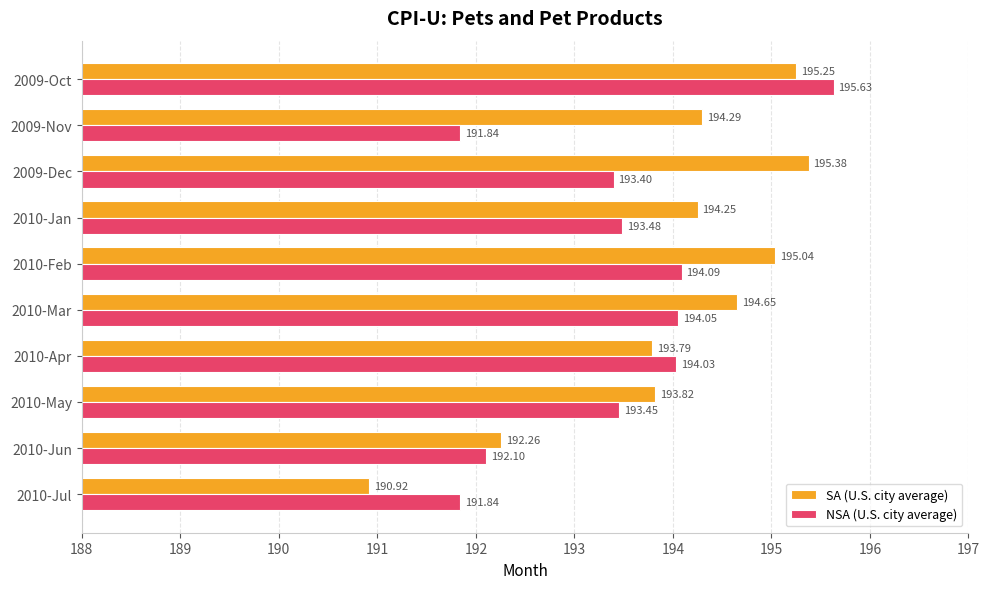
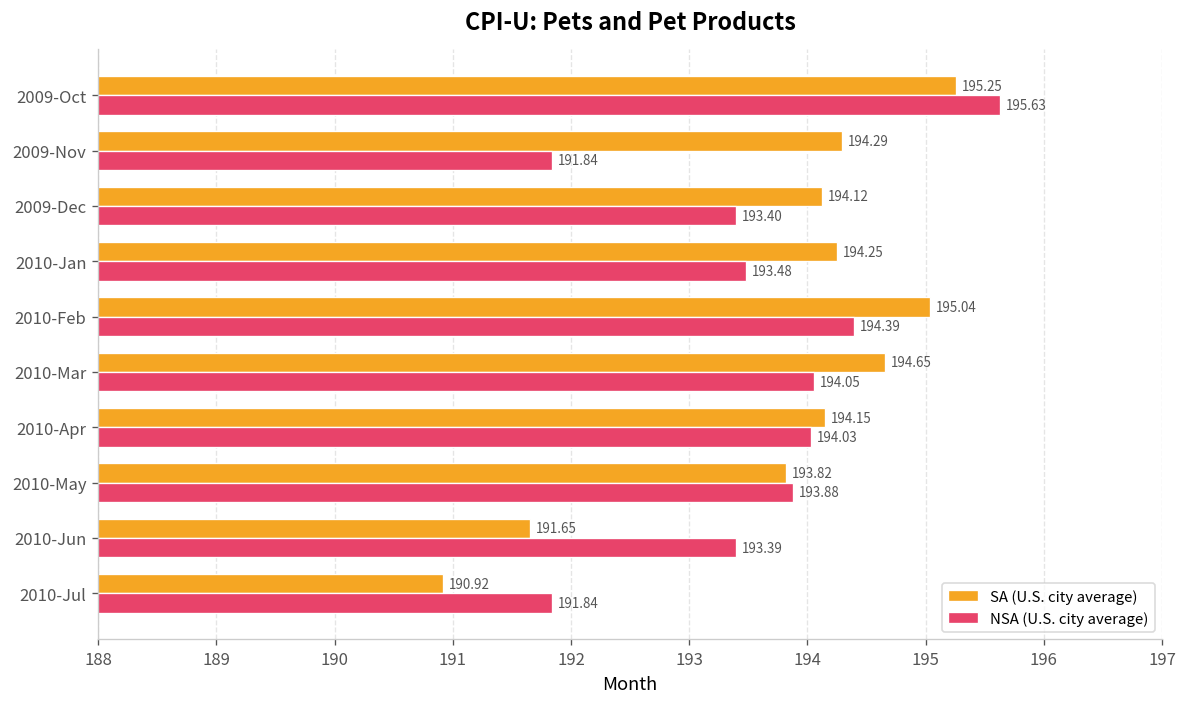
  {
    "SA (U.S. city average)": {
      "2009-Oct": 195.25,
      "2009-Nov": 194.29,
-     "2009-Dec": 195.38,
+     "2009-Dec": 194.12,
      "2010-Jan": 194.25,
      "2010-Feb": 195.04,
      "2010-Mar": 194.65,
-     "2010-Apr": 193.79,
+     "2010-Apr": 194.15,
      "2010-May": 193.82,
-     "2010-Jun": 192.26,
+     "2010-Jun": 191.65,
      "2010-Jul": 190.92
    },
    "NSA (U.S. city average)": {
      "2009-Oct": 195.63,
      "2009-Nov": 191.84,
      "2009-Dec": 193.40,
      "2010-Jan": 193.48,
-     "2010-Feb": 194.09,
+     "2010-Feb": 194.39,
      "2010-Mar": 194.05,
      "2010-Apr": 194.03,
-     "2010-May": 193.45,
-     "2010-Jun": 192.10,
+     "2010-May": 193.88,
+     "2010-Jun": 193.39,
      "2010-Jul": 191.84
    }
  }
